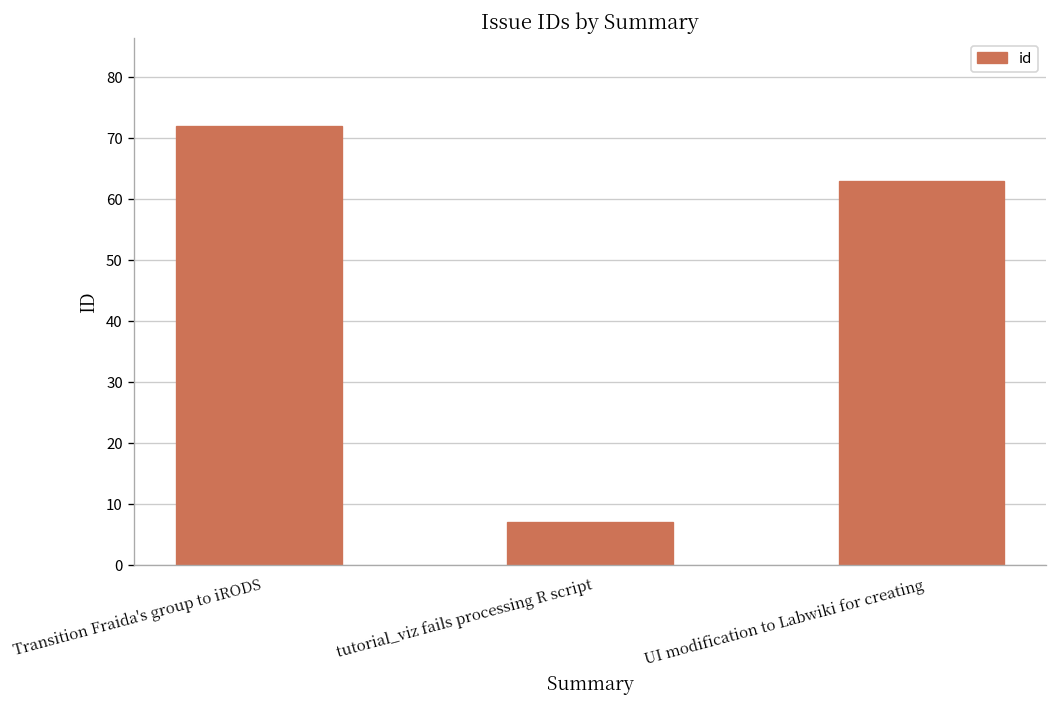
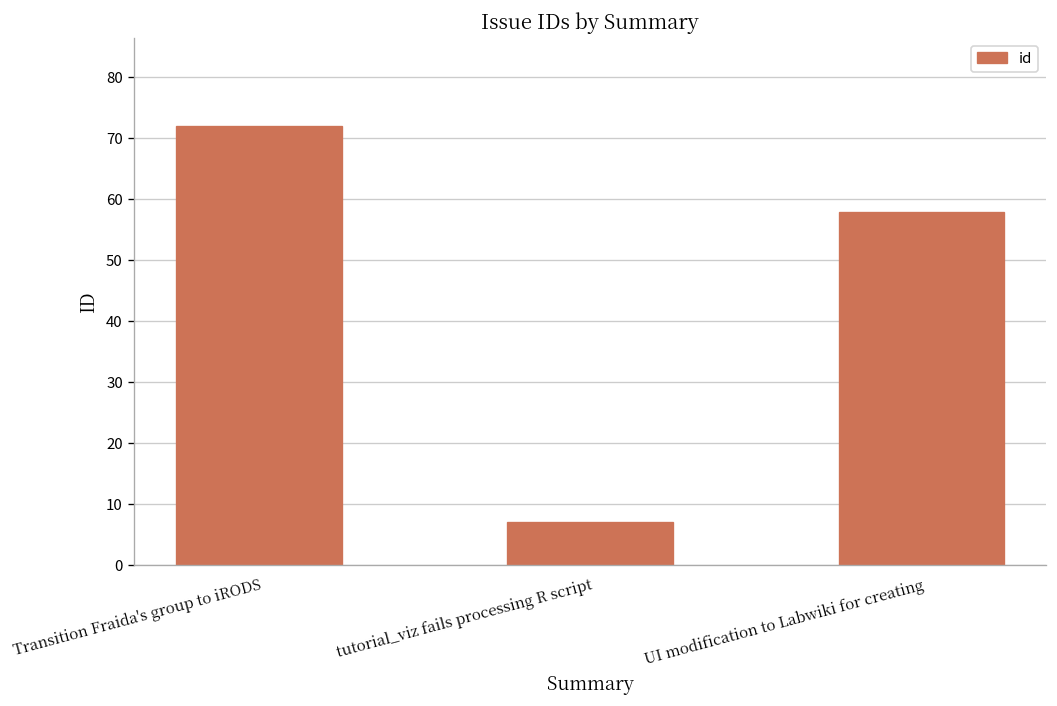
  {
    "Transition Fraida's group to iRODS": 72,
    "tutorial_viz fails processing R script": 7,
-   "UI modification to Labwiki for creating": 63
+   "UI modification to Labwiki for creating": 58
  }
